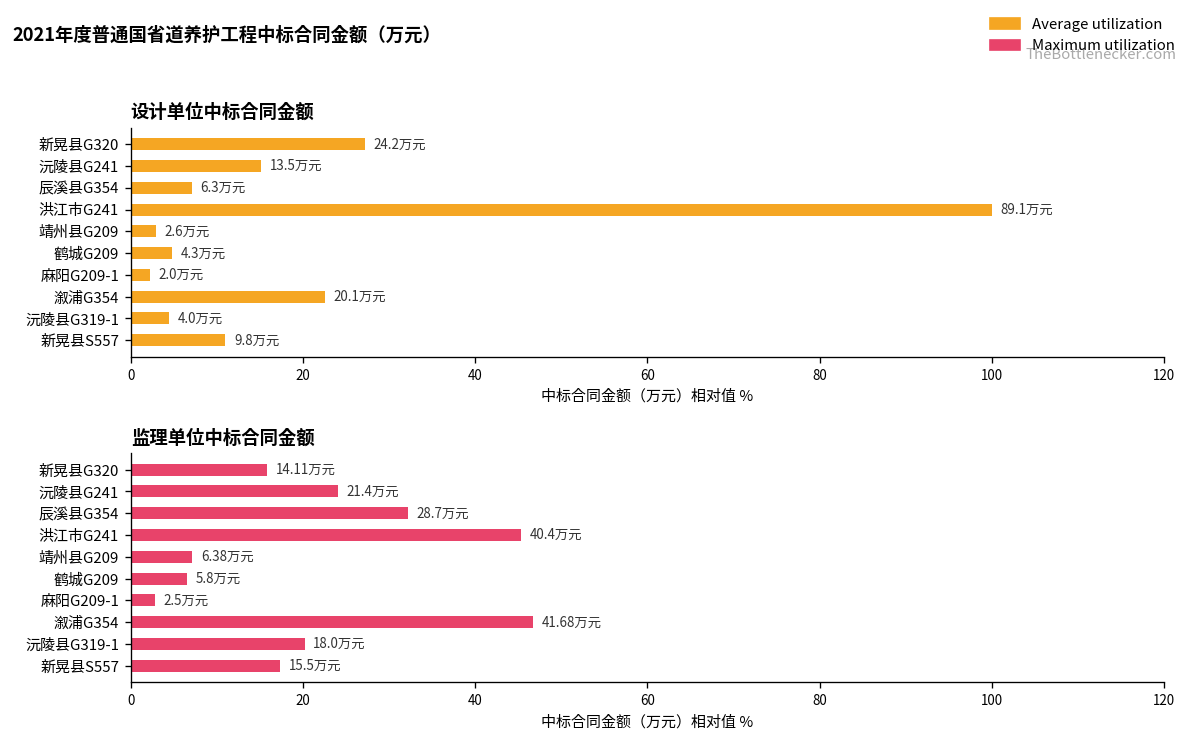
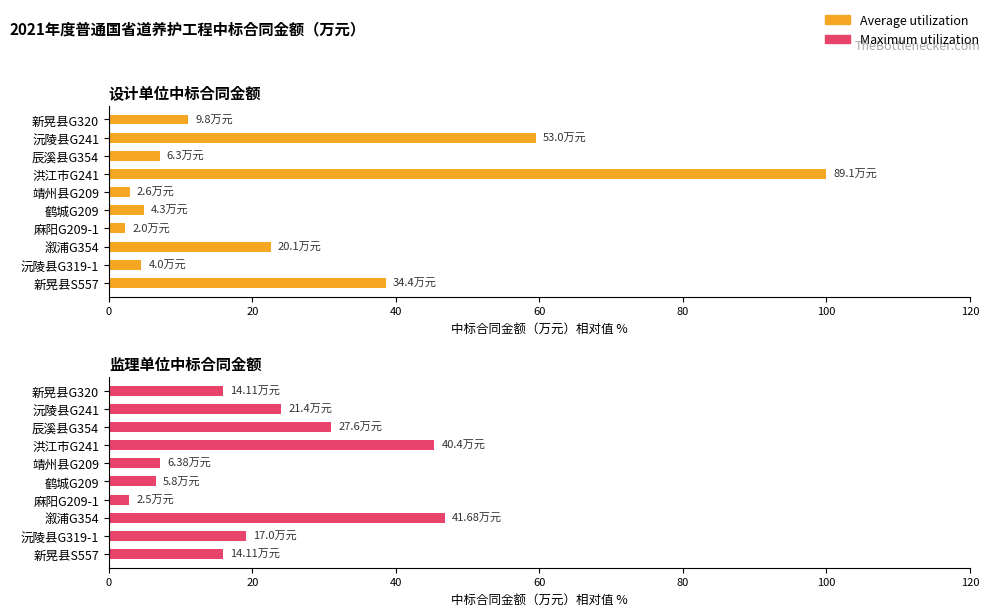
  {
    "设计单位中标合同金额": {
-     "新晃县G320": 24.2,
-     "沅陵县G241": 13.5,
-     "新晃县S557": 9.8
+     "新晃县G320": 9.8,
+     "沅陵县G241": 53.0,
+     "新晃县S557": 34.4
    },
    "监理单位中标合同金额": {
-     "辰溪县G354": 28.7,
-     "沅陵县G319-1": 18.0,
-     "新晃县S557": 15.5
+     "辰溪县G354": 27.6,
+     "沅陵县G319-1": 17.0,
+     "新晃县S557": 14.11
    }
  }
